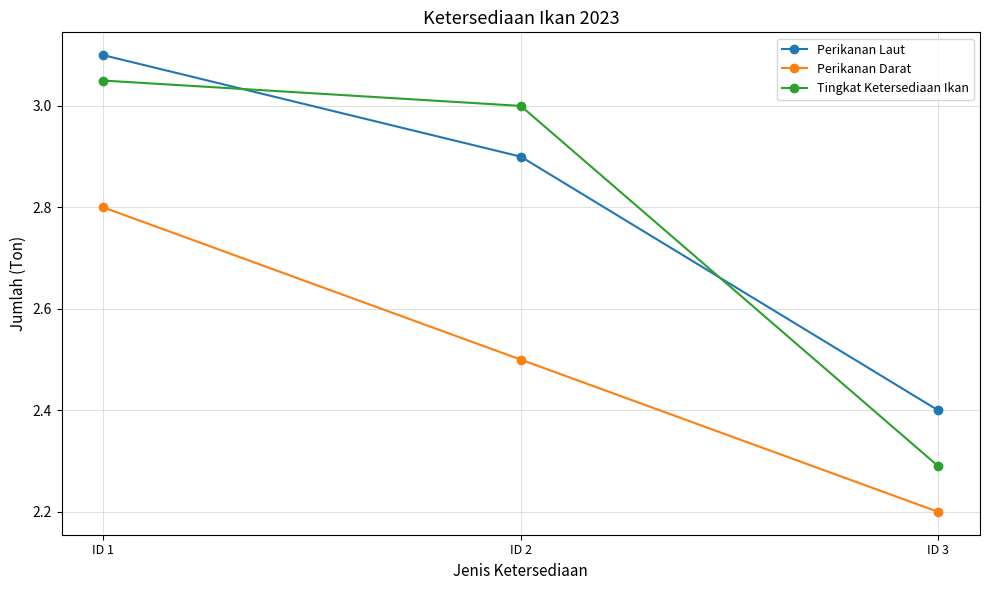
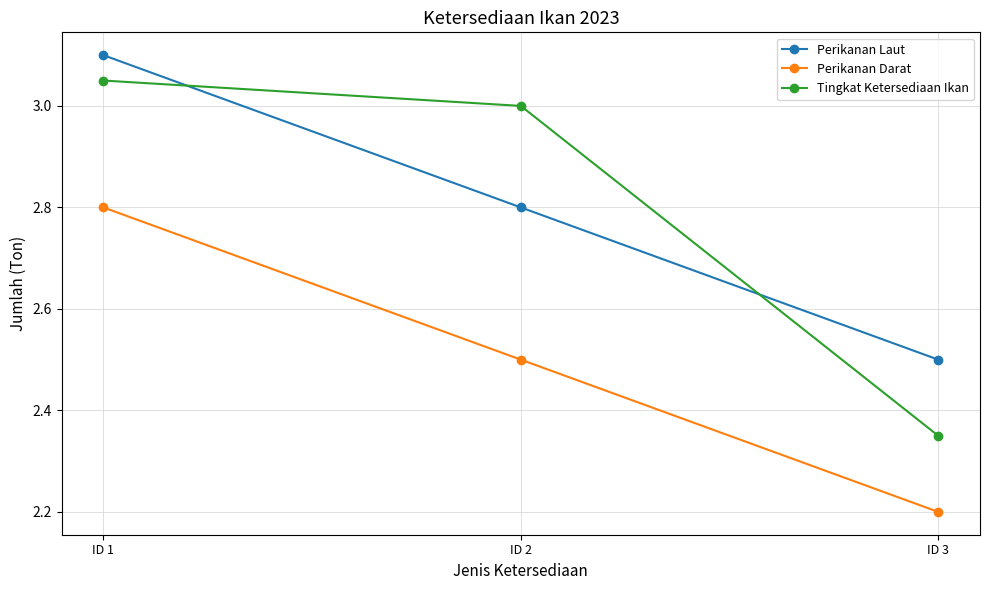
  {
    "Perikanan Laut": {
      "ID 1": 3.1,
-     "ID 2": 2.9,
-     "ID 3": 2.4
+     "ID 2": 2.8,
+     "ID 3": 2.5
    },
    "Perikanan Darat": {
      "ID 1": 2.80,
      "ID 2": 2.50,
      "ID 3": 2.20
    },
    "Tingkat Ketersediaan Ikan": {
      "ID 1": 3.05,
      "ID 2": 3.00,
-     "ID 3": 2.29
+     "ID 3": 2.35
    }
  }
